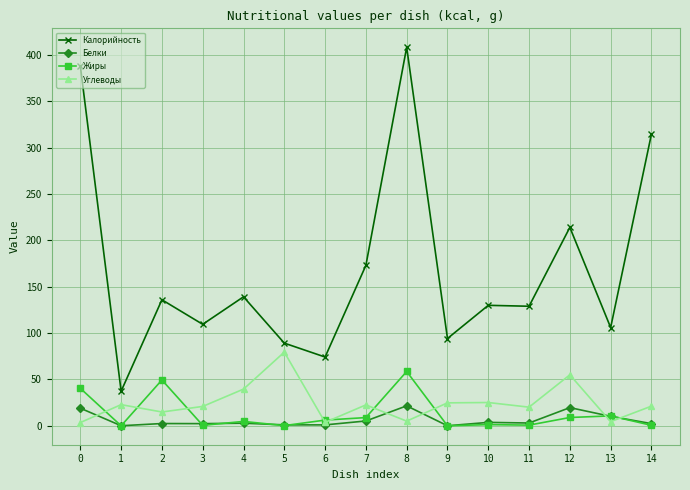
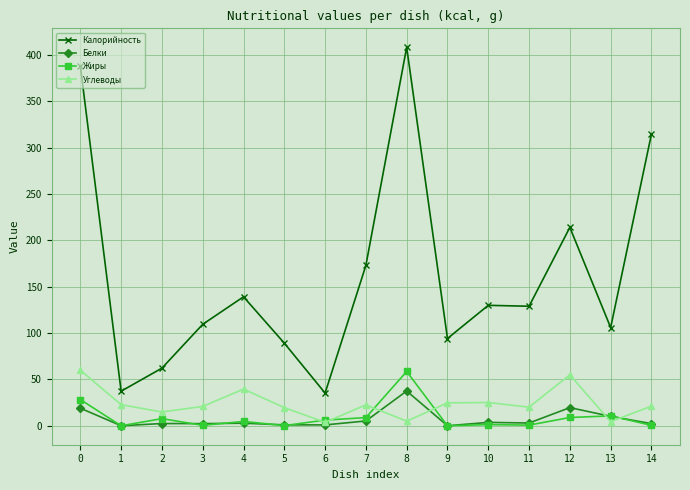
  {
    "Калорийность": {
      "1": 40,
-     "2": 140,
+     "2": 60,
      "3": 110,
      "4": 140,
      "5": 90,
-     "6": 70,
+     "6": 40,
      "7": 170,
      "8": 410,
      "9": 90,
      "10": 130,
      "11": 130,
      "12": 210,
      "13": 110,
      "14": 310
    },
    "Белки": {
      "0": 20,
      "2": 0,
      "6": 0,
      "7": 10,
-     "8": 20,
+     "8": 40,
      "12": 20
    },
    "Жиры": {
-     "0": 40,
-     "2": 50,
+     "0": 30,
+     "2": 10,
      "7": 10,
      "8": 60,
      "12": 10
    },
    "Углеводы": {
-     "0": 0,
+     "0": 60,
      "1": 20,
      "2": 10,
      "3": 20,
      "4": 40,
-     "5": 80,
+     "5": 20,
      "7": 20,
      "8": 10,
      "9": 20,
      "10": 30,
      "11": 20,
      "12": 60,
      "13": 0,
      "14": 20
    }
  }
